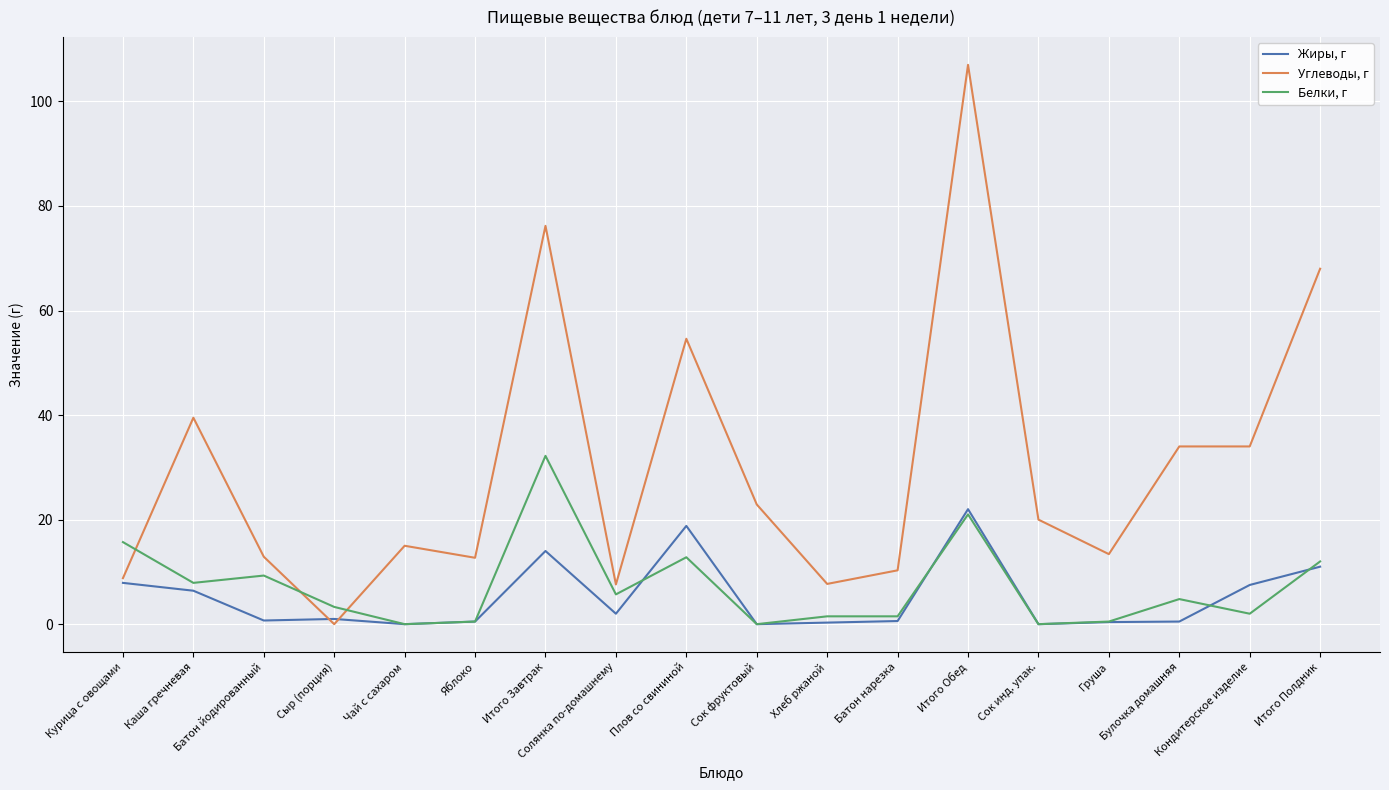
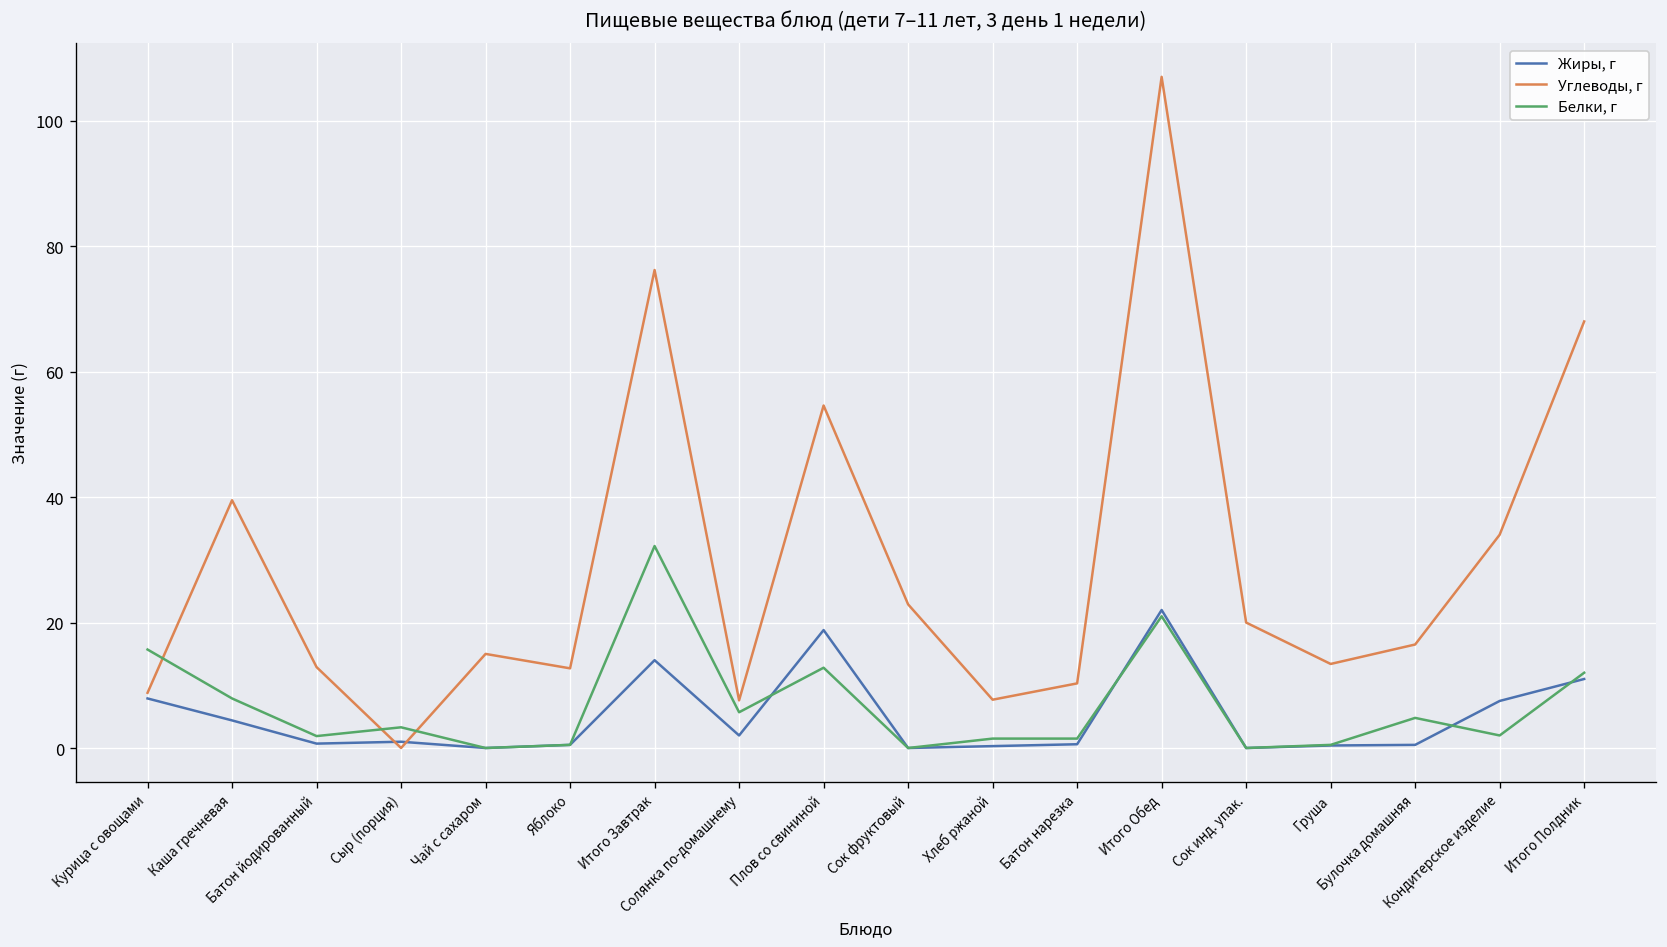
  {
    "Жиры, г": {
      "Курица с овощами": 8,
-     "Каша гречневая": 6,
+     "Каша гречневая": 4,
      "Батон йодированный": 1,
      "Сыр (порция)": 1,
      "Итого Завтрак": 14,
      "Солянка по-домашнему": 2,
      "Плов со свининой": 19,
      "Хлеб ржаной": 0,
      "Батон нарезка": 1,
      "Итого Обед": 22,
      "Булочка домашняя": 1,
      "Кондитерское изделие": 8,
      "Итого Полдник": 11
    },
    "Углеводы, г": {
      "Курица с овощами": 9,
      "Каша гречневая": 40,
      "Батон йодированный": 13,
      "Сыр (порция)": 0,
      "Чай с сахаром": 15,
      "Яблоко": 13,
      "Итого Завтрак": 76,
      "Солянка по-домашнему": 8,
      "Плов со свининой": 55,
      "Сок фруктовый": 23,
      "Хлеб ржаной": 8,
      "Батон нарезка": 10,
      "Итого Обед": 107,
      "Сок инд. упак.": 20,
      "Груша": 13,
-     "Булочка домашняя": 34,
+     "Булочка домашняя": 17,
      "Кондитерское изделие": 34,
      "Итого Полдник": 68
    },
    "Белки, г": {
      "Курица с овощами": 16,
      "Каша гречневая": 8,
-     "Батон йодированный": 9,
+     "Батон йодированный": 2,
      "Сыр (порция)": 3,
      "Итого Завтрак": 32,
      "Солянка по-домашнему": 6,
      "Плов со свининой": 13,
      "Хлеб ржаной": 2,
      "Батон нарезка": 2,
      "Итого Обед": 21,
      "Булочка домашняя": 5,
      "Кондитерское изделие": 2,
      "Итого Полдник": 12
    }
  }
